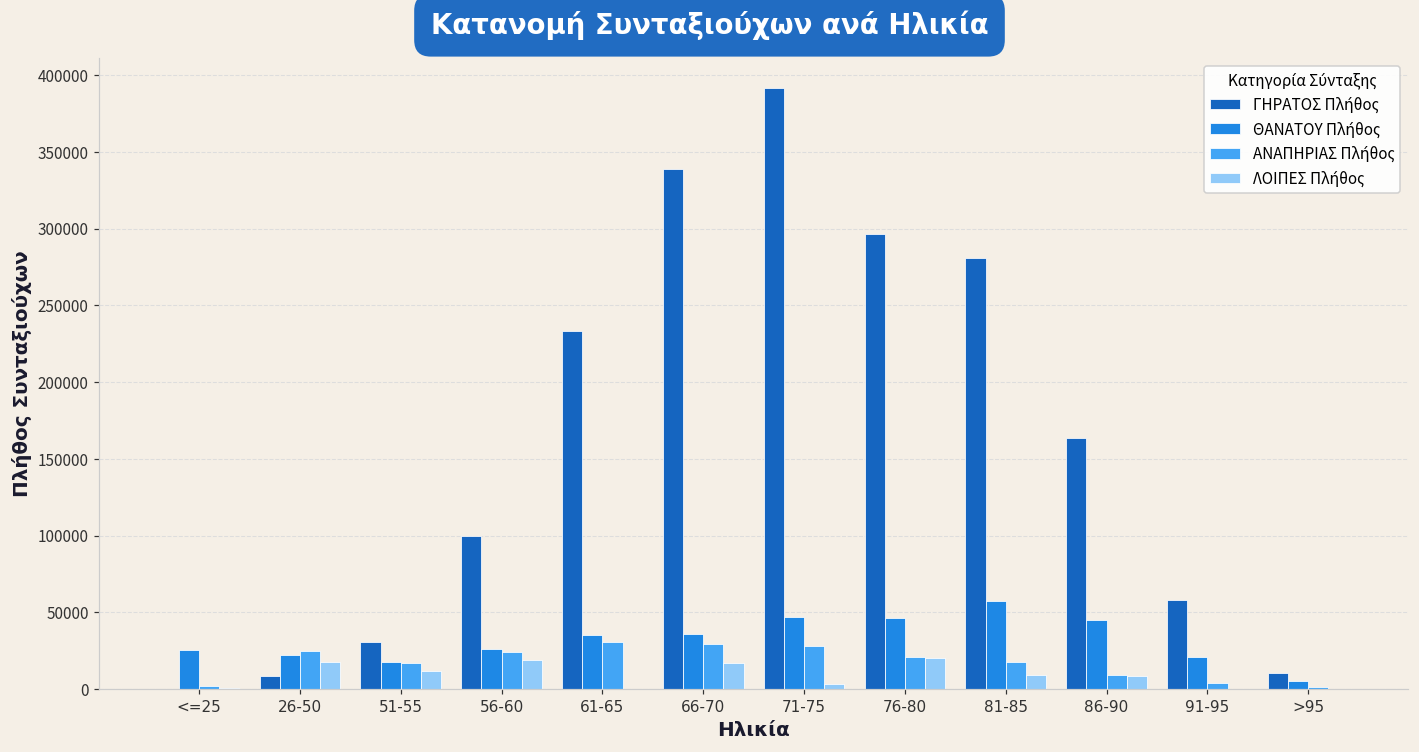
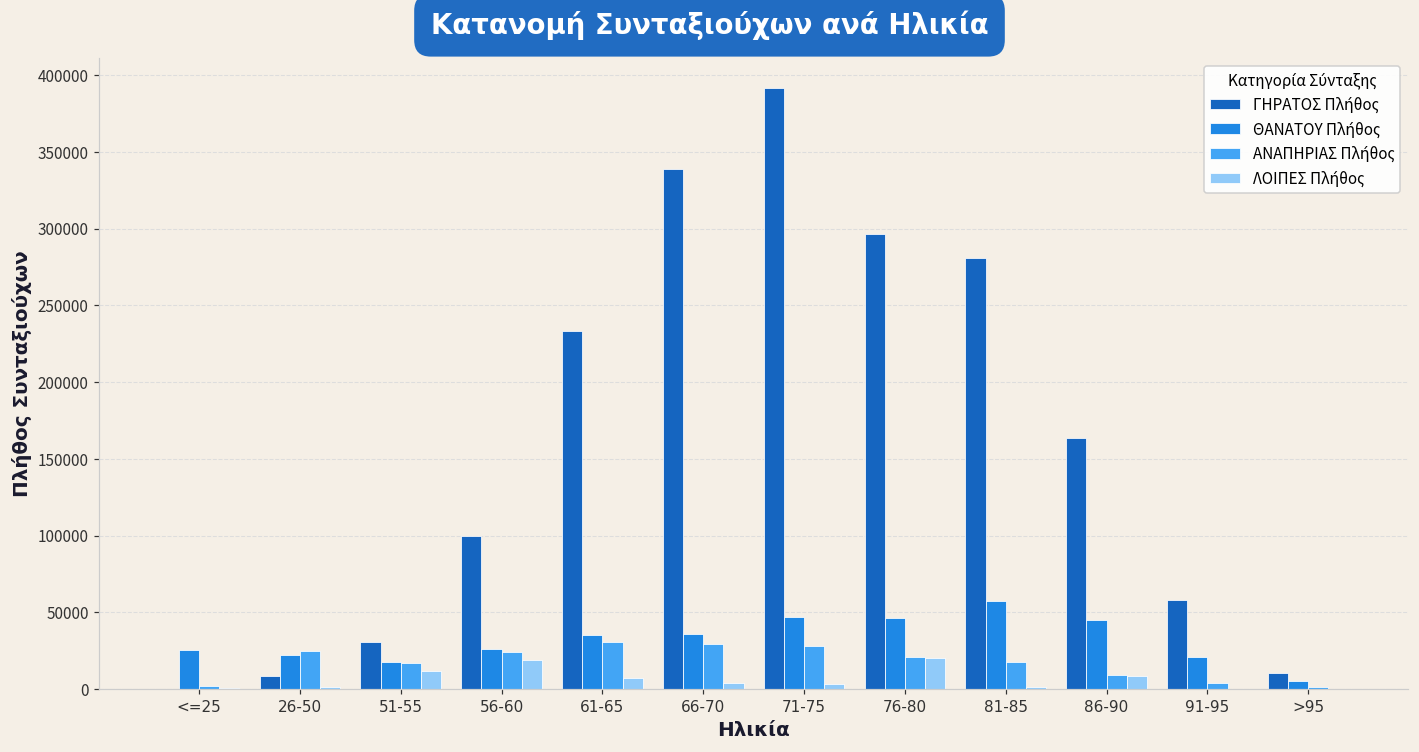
  {
    "ΛΟΙΠΕΣ Πλήθος": {
-     "26-50": 17000,
+     "26-50": 1000,
      "51-55": 12000,
      "56-60": 19000,
-     "61-65": 0,
-     "66-70": 17000,
+     "61-65": 7000,
+     "66-70": 4000,
      "71-75": 3000,
      "76-80": 20000,
-     "81-85": 9000,
+     "81-85": 1000,
      "86-90": 8000
    }
  }
